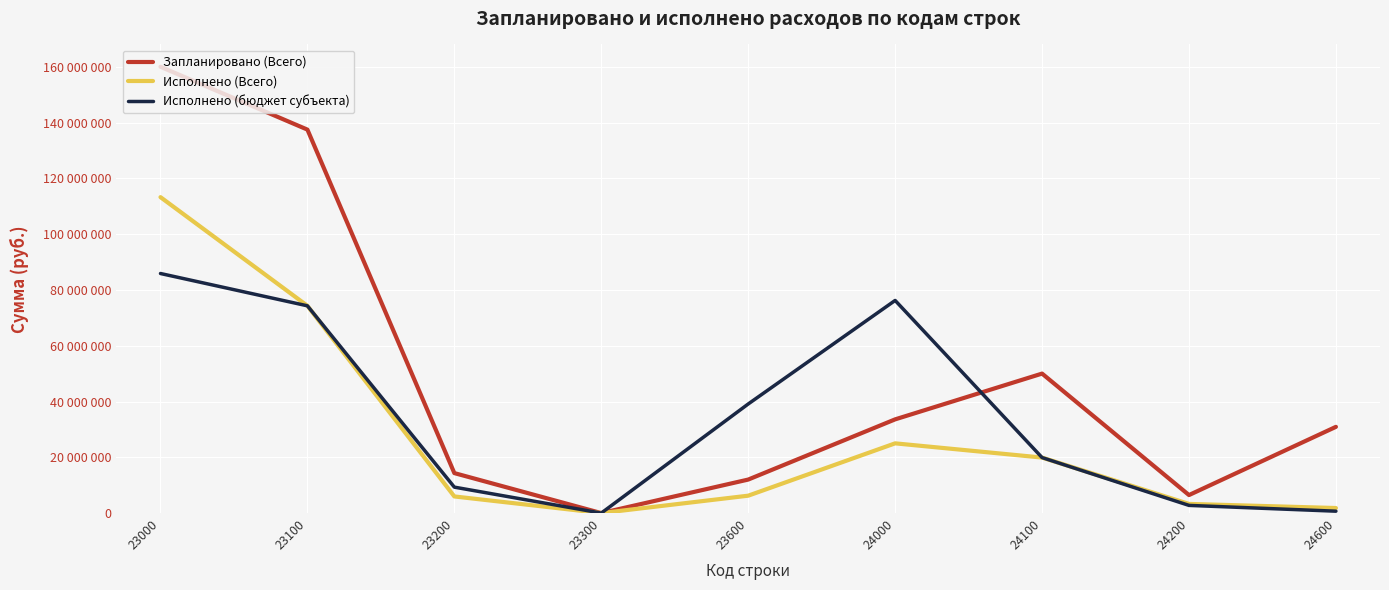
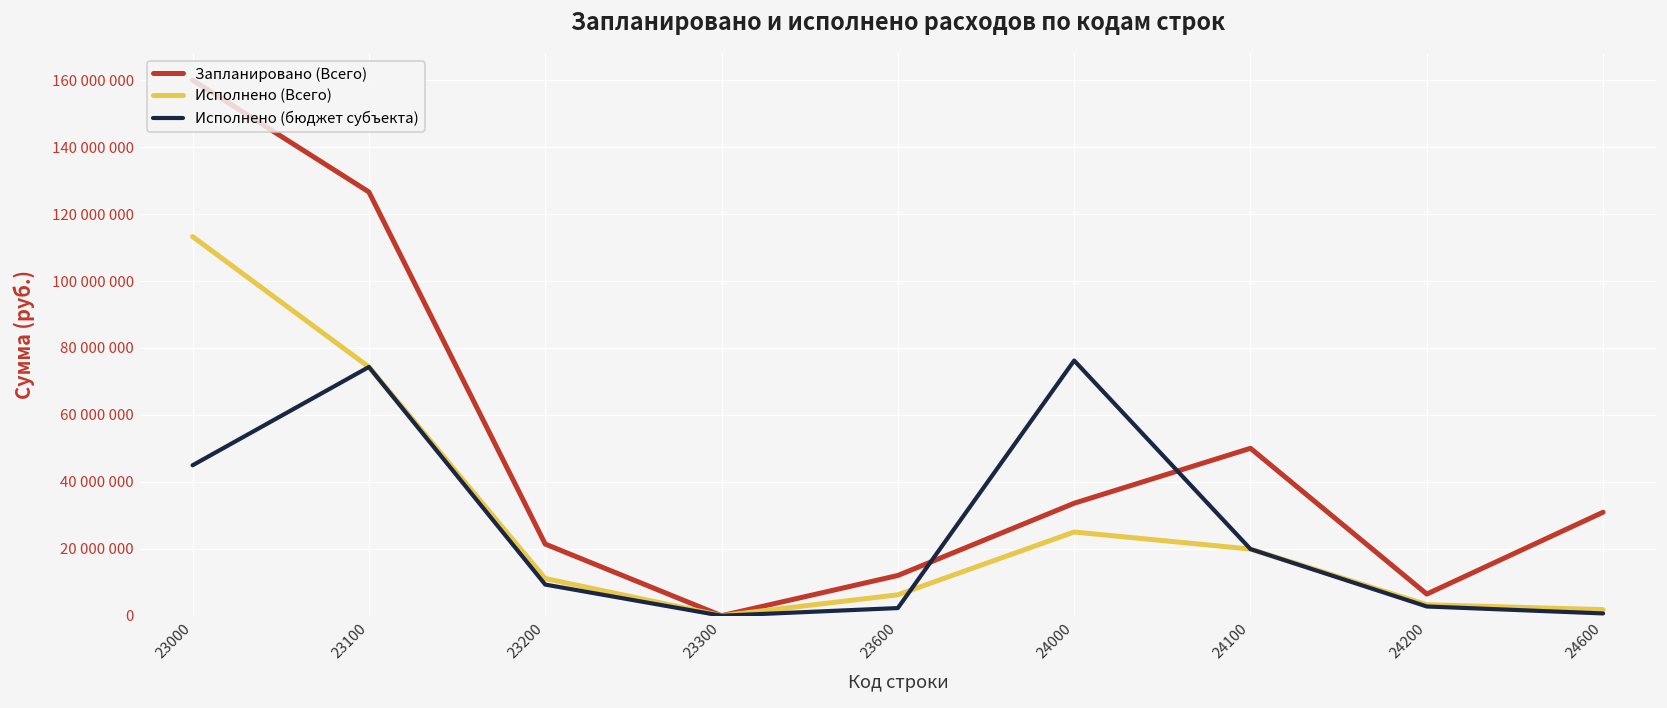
  {
    "Запланировано (Всего)": {
-     "23100": 137000000,
-     "23200": 14000000,
+     "23100": 127000000,
+     "23200": 21000000,
      "23600": 12000000,
      "24000": 34000000,
      "24100": 50000000,
      "24200": 6000000,
      "24600": 31000000
    },
    "Исполнено (Всего)": {
      "23000": 113000000,
-     "23200": 6000000,
+     "23200": 11000000,
      "23600": 6000000,
      "24000": 25000000,
      "24600": 2000000
    },
    "Исполнено (бюджет субъекта)": {
-     "23000": 86000000,
+     "23000": 45000000,
      "23200": 9000000,
-     "23600": 39000000,
+     "23600": 2000000,
      "24000": 76000000,
      "24600": 1000000
    }
  }
